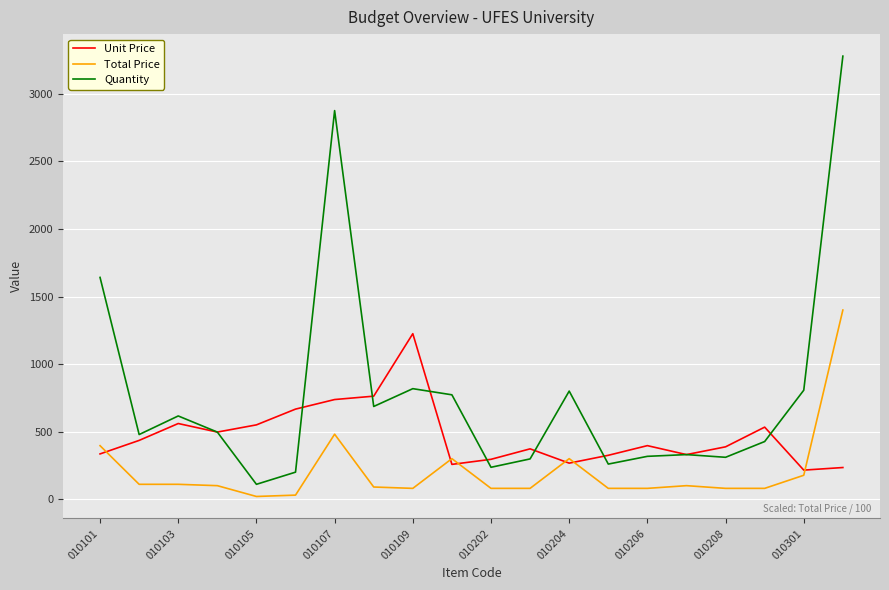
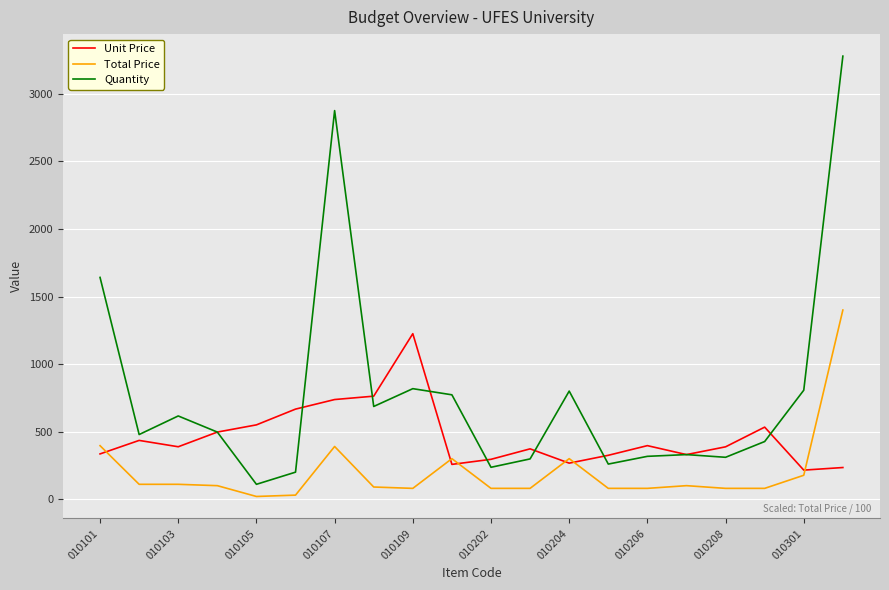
  {
    "Unit Price": {
      "010101": 340,
-     "010103": 560,
+     "010103": 390,
      "010105": 550,
      "010107": 740,
      "010109": 1230,
      "010202": 300,
      "010204": 270,
      "010206": 400,
      "010208": 390,
      "010301": 220
    },
    "Total Price": {
      "010101": 400,
      "010103": 110,
      "010105": 20,
-     "010107": 480,
+     "010107": 390,
      "010109": 80,
      "010202": 80,
      "010204": 300,
      "010206": 80,
      "010208": 80,
      "010301": 180
    },
    "Quantity": {
      "010101": 1640,
      "010103": 620,
      "010105": 110,
      "010107": 2880,
      "010109": 820,
      "010202": 240,
      "010204": 800,
      "010206": 320,
      "010208": 310,
      "010301": 810
    }
  }
